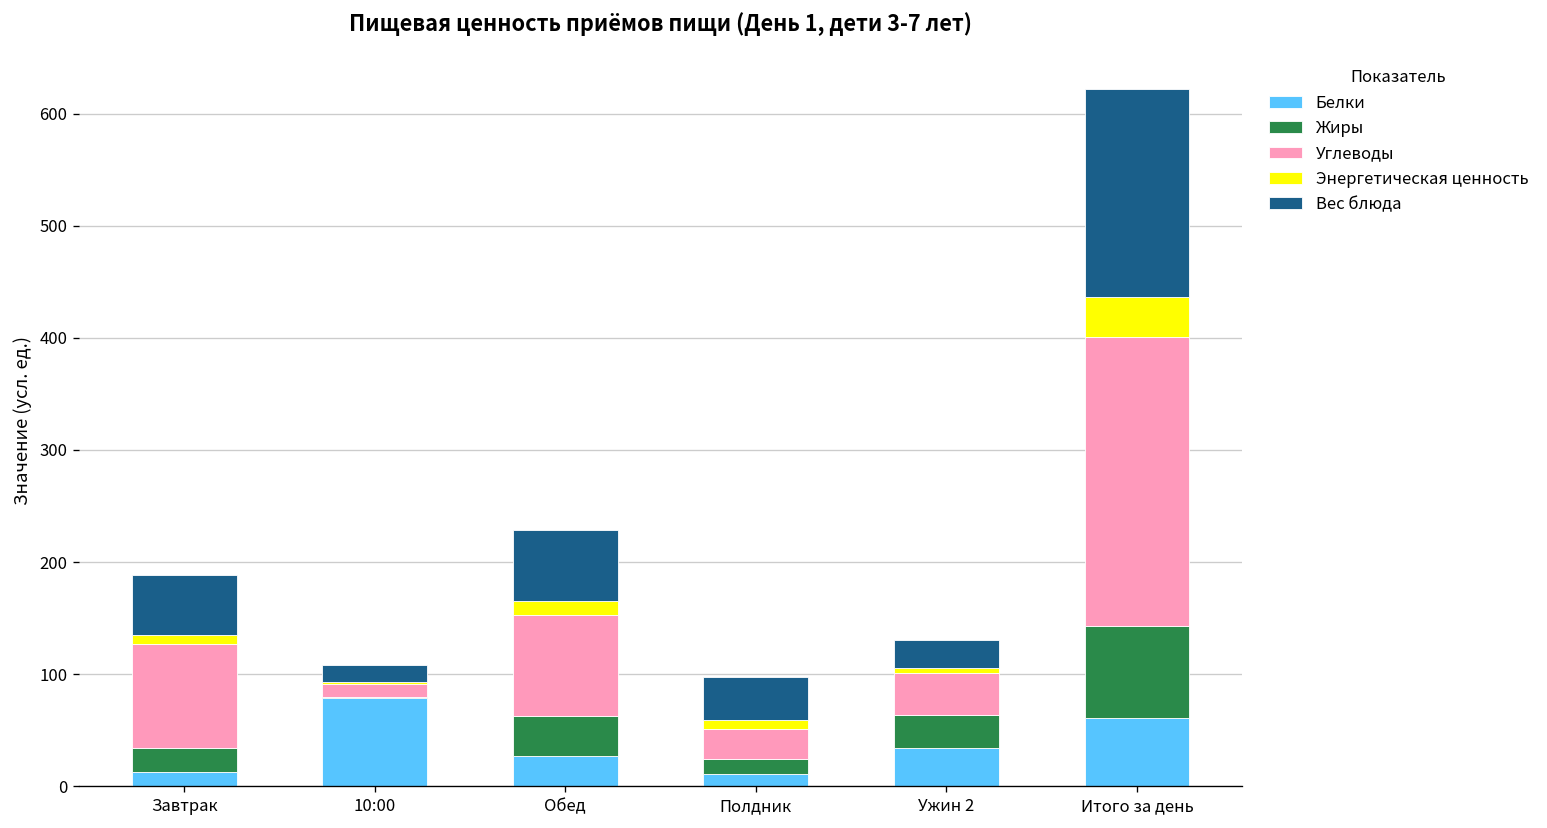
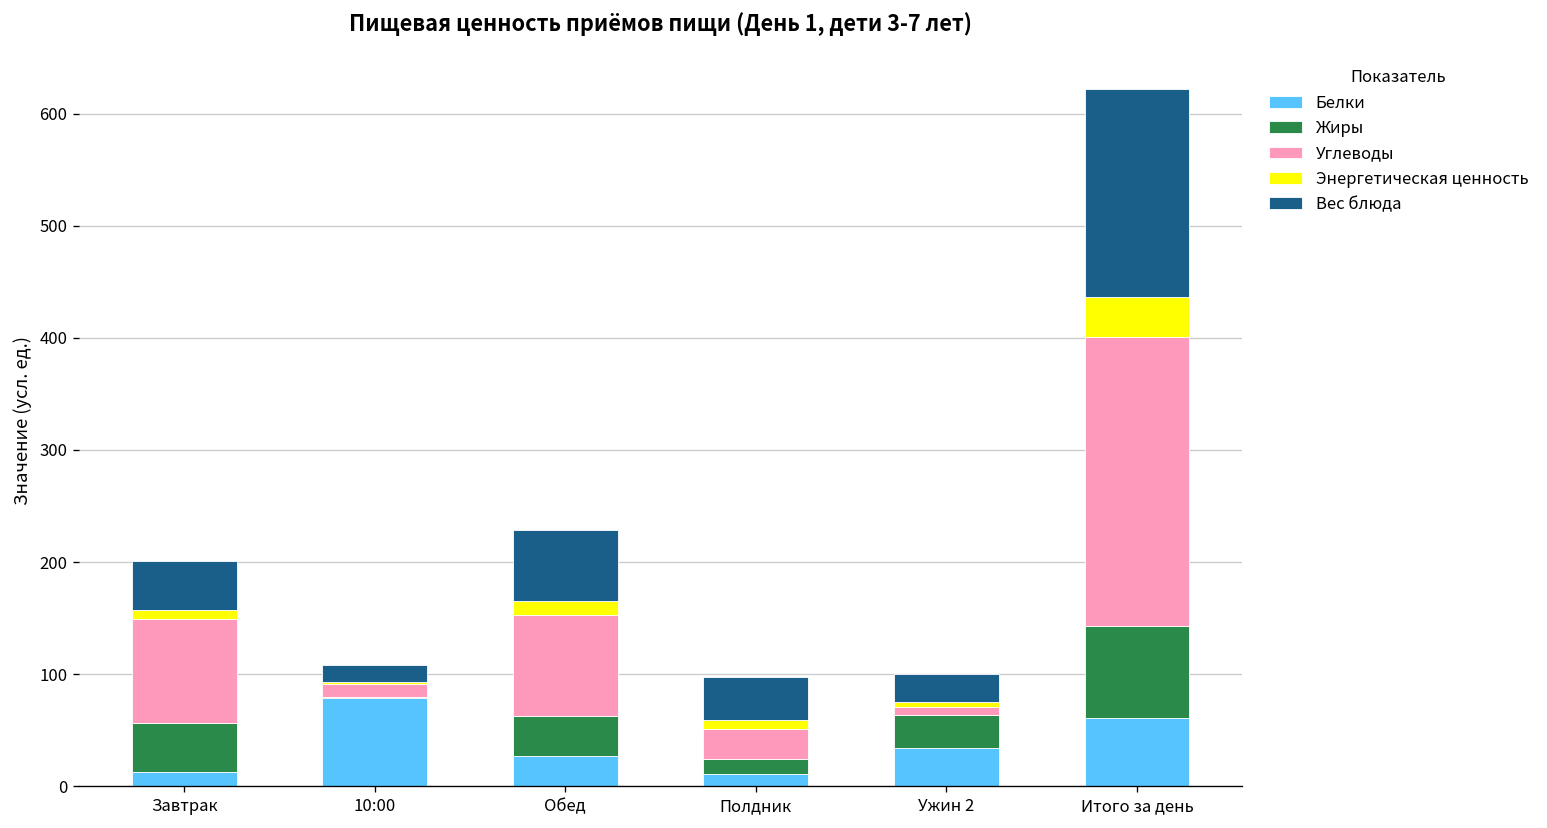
  {
    "Белки": {
      "Завтрак": 10,
      "10:00": 80,
      "Обед": 30,
      "Полдник": 10,
      "Ужин 2": 30,
      "Итого за день": 60
    },
    "Жиры": {
-     "Завтрак": 20,
+     "Завтрак": 40,
      "Обед": 40,
      "Полдник": 10,
      "Ужин 2": 30,
      "Итого за день": 80
    },
    "Углеводы": {
      "Завтрак": 90,
      "10:00": 10,
      "Обед": 90,
      "Полдник": 30,
-     "Ужин 2": 40,
+     "Ужин 2": 10,
      "Итого за день": 260
    },
    "Энергетическая ценность": {
      "Завтрак": 10,
      "Обед": 10,
      "Полдник": 10,
      "Ужин 2": 0,
      "Итого за день": 40
    },
    "Вес блюда": {
-     "Завтрак": 50,
+     "Завтрак": 40,
      "10:00": 20,
      "Обед": 60,
      "Полдник": 40,
      "Ужин 2": 30,
      "Итого за день": 190
    }
  }
